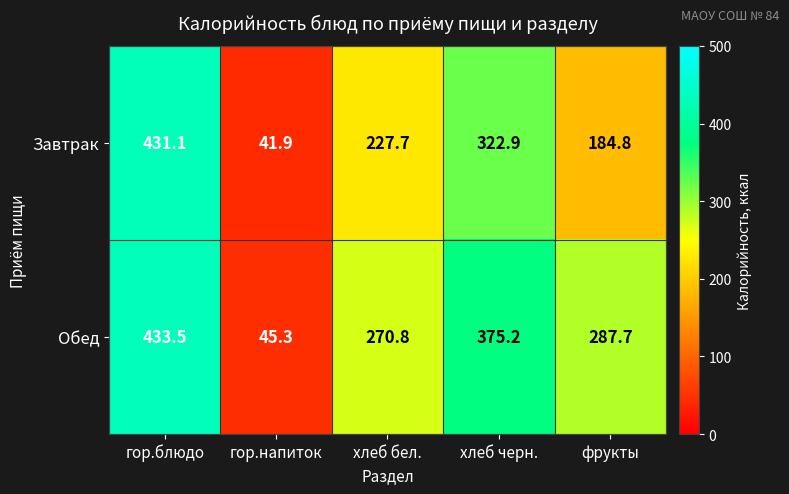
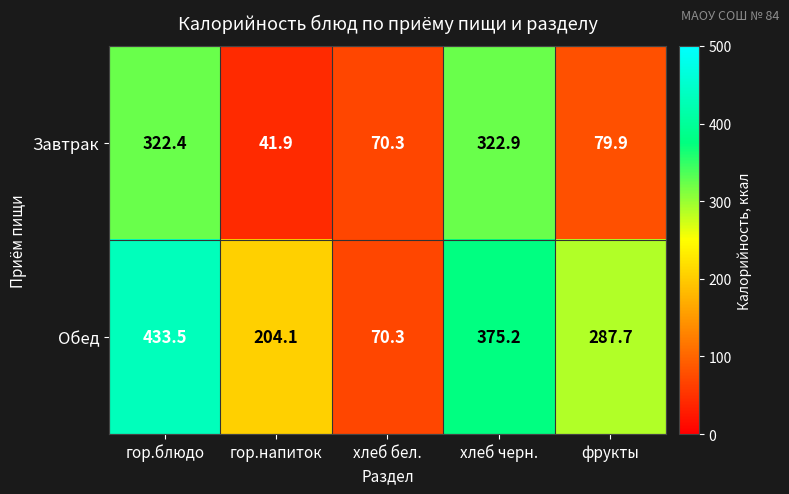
  {
    "Завтрак": {
-     "гор.блюдо": 431.1,
+     "гор.блюдо": 322.4,
      "гор.напиток": 41.9,
-     "хлеб бел.": 227.7,
+     "хлеб бел.": 70.3,
      "хлеб черн.": 322.9,
-     "фрукты": 184.8
+     "фрукты": 79.9
    },
    "Обед": {
      "гор.блюдо": 433.5,
-     "гор.напиток": 45.3,
-     "хлеб бел.": 270.8,
+     "гор.напиток": 204.1,
+     "хлеб бел.": 70.3,
      "хлеб черн.": 375.2,
      "фрукты": 287.7
    }
  }
